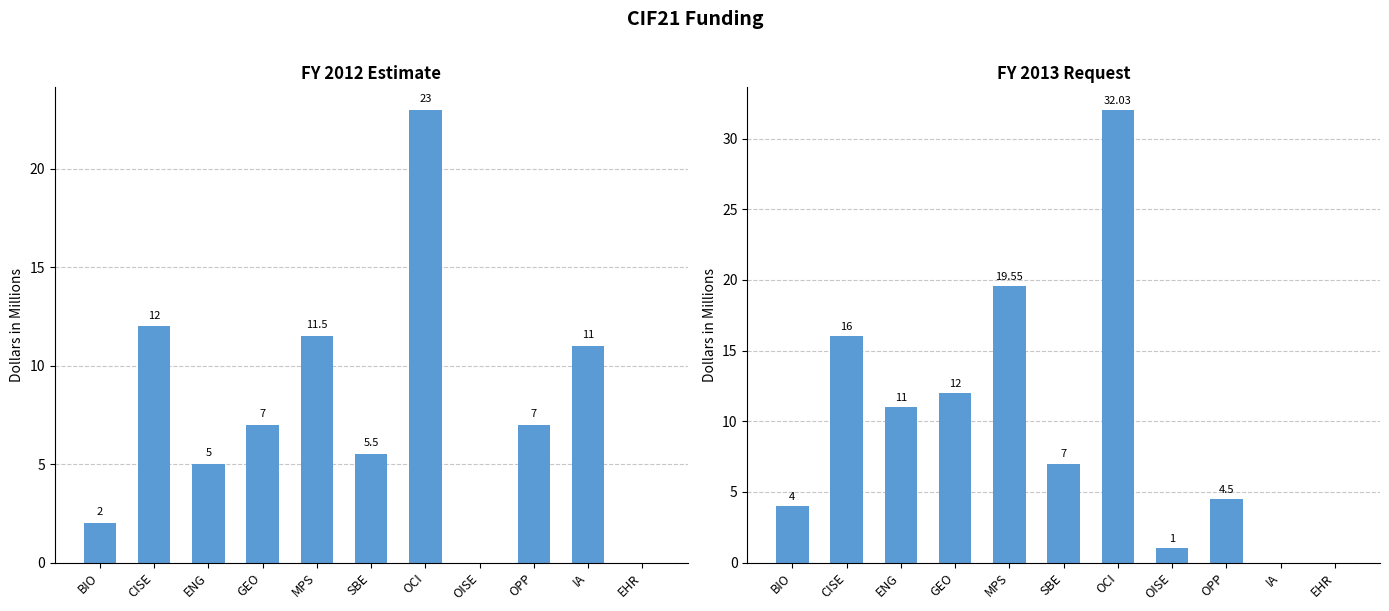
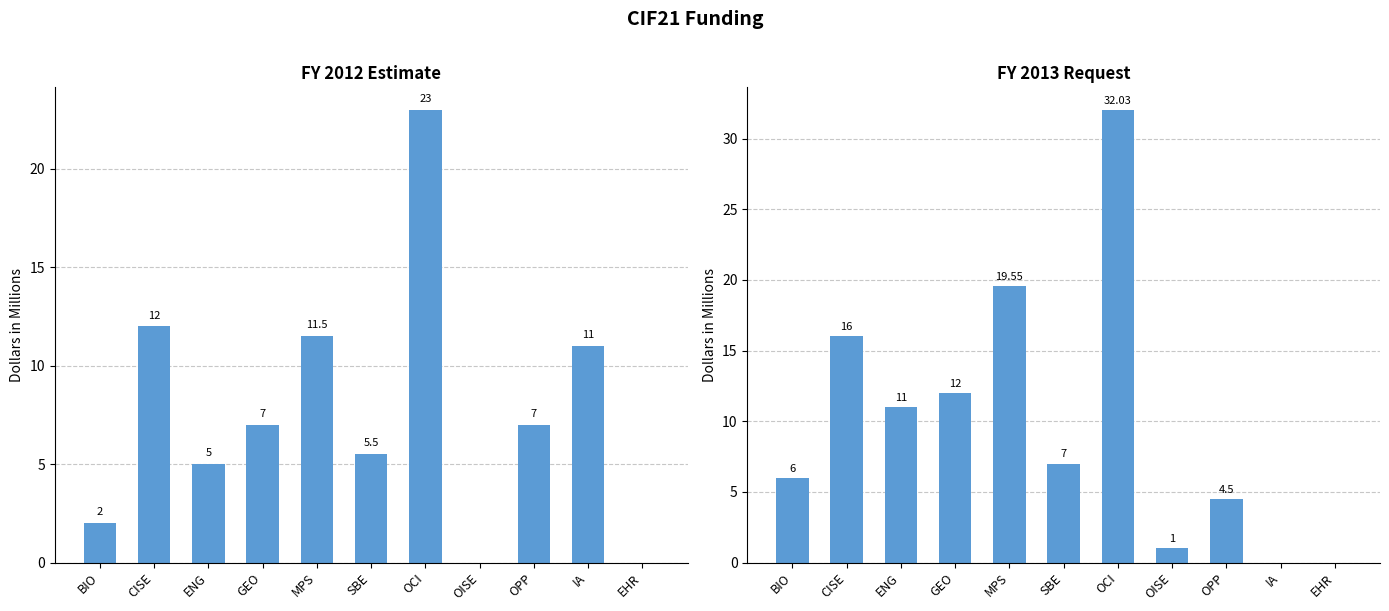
  {
    "FY 2012 Estimate": {
      "BIO": 2,
      "CISE": 12,
      "ENG": 5,
      "GEO": 7,
      "MPS": 11.5,
      "SBE": 5.5,
      "OCI": 23,
      "OPP": 7,
      "IA": 11
    },
    "FY 2013 Request": {
-     "BIO": 4,
+     "BIO": 6,
      "CISE": 16,
      "ENG": 11,
      "GEO": 12,
      "MPS": 19.55,
      "SBE": 7,
      "OCI": 32.03,
      "OISE": 1,
      "OPP": 4.5
    }
  }
